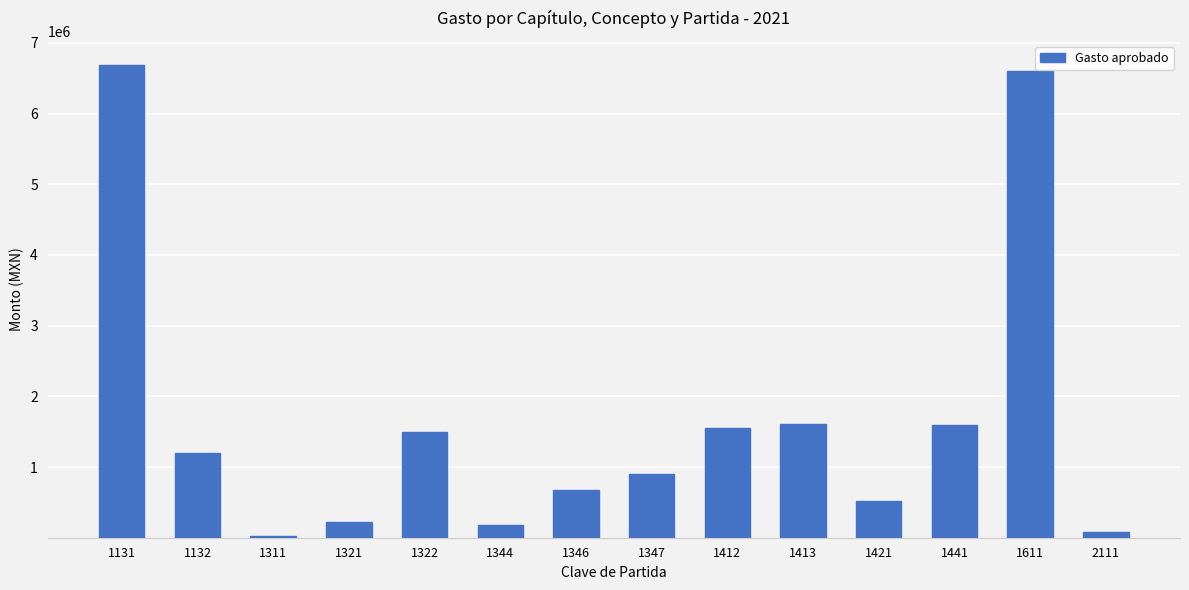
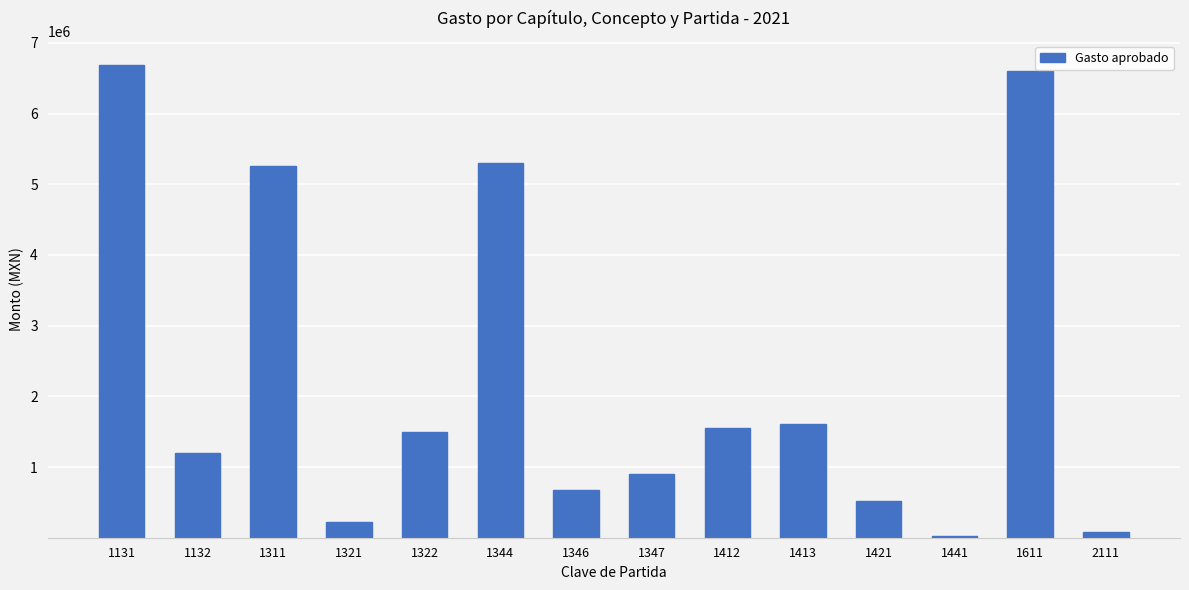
  {
    "1131": 6700000,
    "1132": 1200000,
-   "1311": 0,
+   "1311": 5300000,
    "1321": 200000,
    "1322": 1500000,
-   "1344": 200000,
+   "1344": 5300000,
    "1346": 700000,
    "1347": 900000,
    "1412": 1600000,
    "1413": 1600000,
    "1421": 500000,
-   "1441": 1600000,
+   "1441": 0,
    "1611": 6600000,
    "2111": 100000
  }
